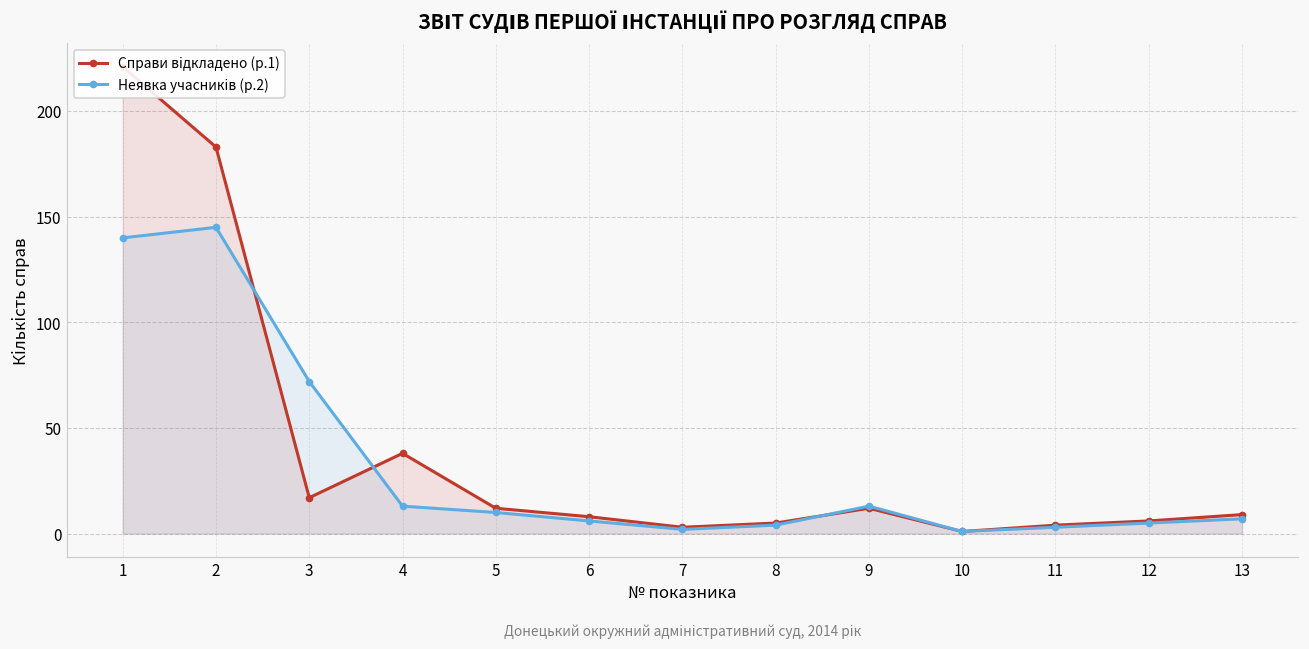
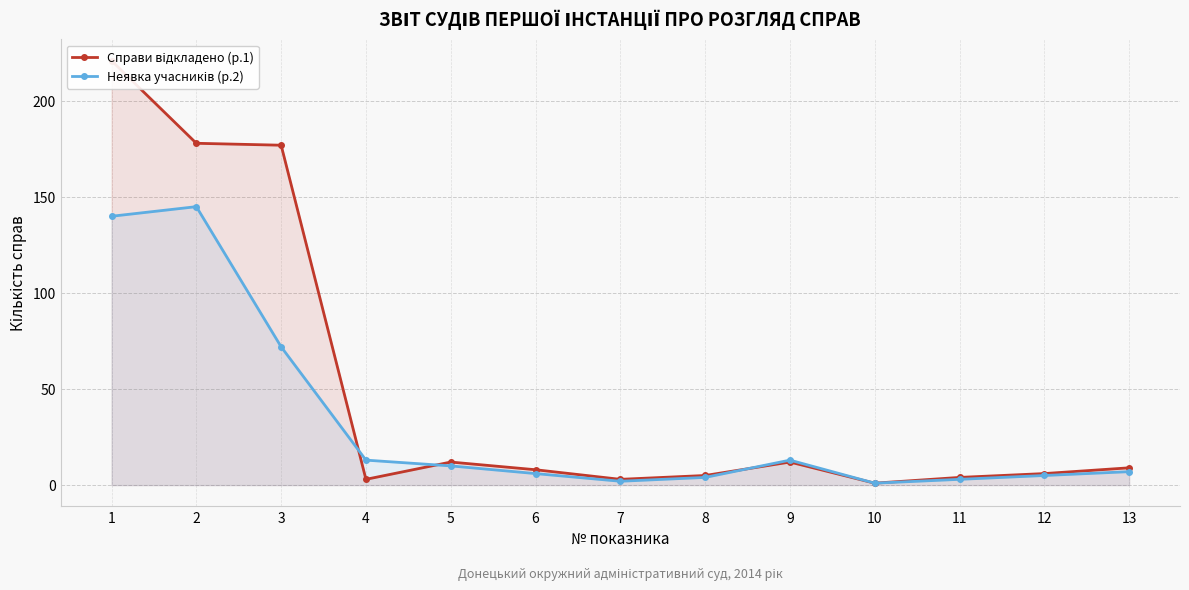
  {
    "Справи відкладено (р.1)": {
-     "2": 183,
-     "3": 17,
-     "4": 38,
+     "2": 178,
+     "3": 177,
+     "4": 3,
      "5": 12,
      "6": 8,
      "13": 9
    },
    "Неявка учасників (р.2)": {
      "1": 140,
      "2": 145,
      "3": 72,
      "4": 13,
      "5": 10,
      "6": 6,
      "13": 7
    }
  }
